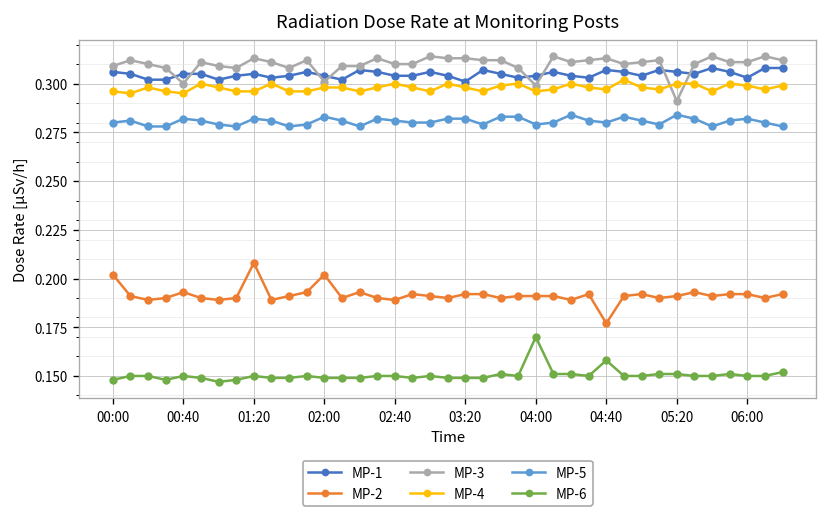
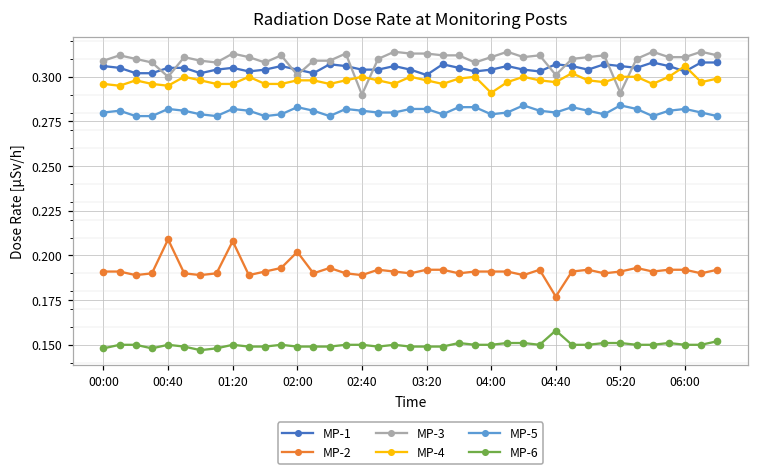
  {
    "MP-2": {
-     "00:00": 0.202,
-     "00:40": 0.193,
+     "00:00": 0.191,
+     "00:40": 0.209,
      "01:20": 0.208,
      "02:00": 0.202,
      "02:40": 0.189,
      "03:20": 0.192,
      "04:00": 0.191,
      "04:40": 0.177,
      "05:20": 0.191,
      "06:00": 0.192
    },
    "MP-3": {
      "00:00": 0.309,
      "00:40": 0.300,
      "01:20": 0.313,
      "02:00": 0.301,
-     "02:40": 0.31,
+     "02:40": 0.29,
      "03:20": 0.313,
-     "04:00": 0.299,
-     "04:40": 0.313,
+     "04:00": 0.311,
+     "04:40": 0.301,
      "05:20": 0.291,
      "06:00": 0.311
    },
    "MP-4": {
      "00:00": 0.296,
      "00:40": 0.295,
      "01:20": 0.296,
      "02:00": 0.298,
      "02:40": 0.300,
      "03:20": 0.298,
-     "04:00": 0.296,
+     "04:00": 0.291,
      "04:40": 0.297,
      "05:20": 0.300,
-     "06:00": 0.299
+     "06:00": 0.306
    },
    "MP-6": {
      "00:00": 0.148,
      "00:40": 0.15,
      "01:20": 0.15,
      "02:00": 0.15,
      "02:40": 0.15,
      "03:20": 0.15,
-     "04:00": 0.17,
+     "04:00": 0.15,
      "04:40": 0.158,
      "05:20": 0.15,
      "06:00": 0.15
    }
  }
